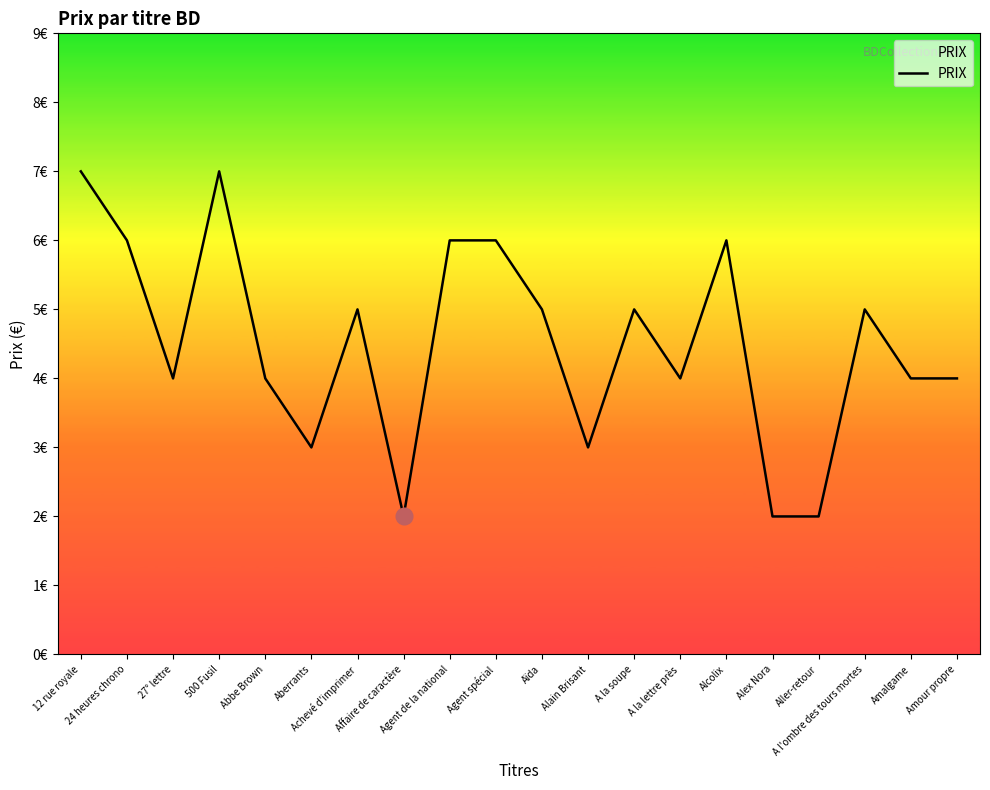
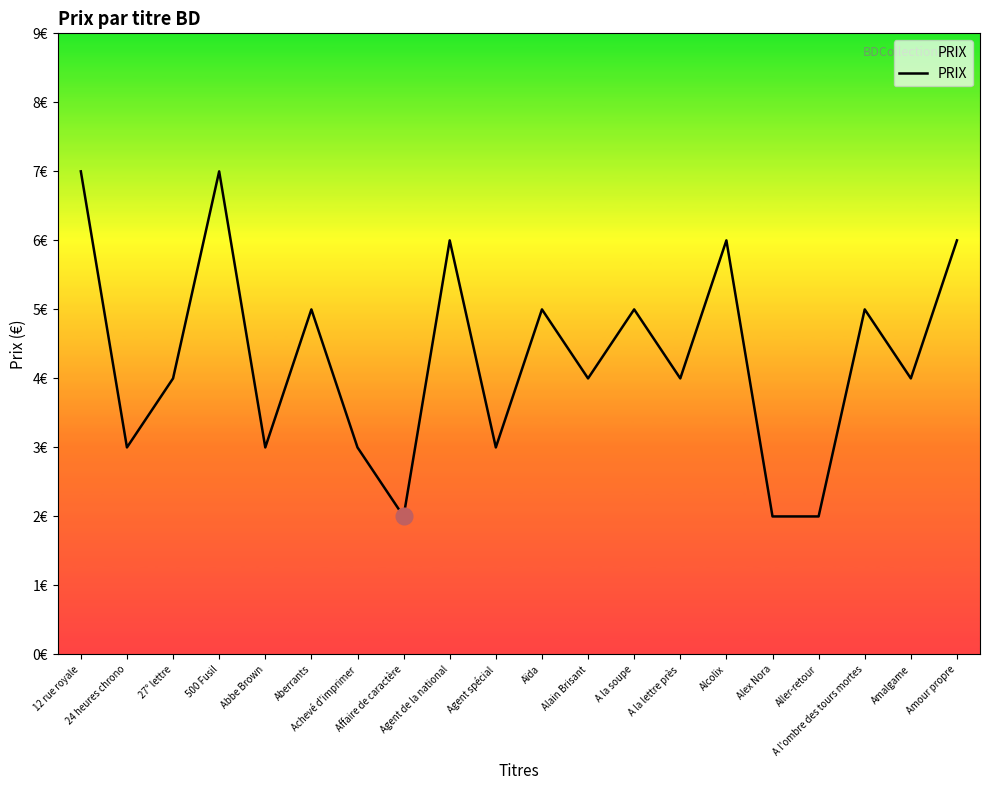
  {
    "PRIX": {
      "12 rue royale": "7€",
-     "24 heures chrono": "6€",
+     "24 heures chrono": "3€",
      "27° lettre": "4€",
      "500 Fusil": "7€",
-     "Abbe Brown": "4€",
-     "Aberrants": "3€",
-     "Achevé d'imprimer": "5€",
+     "Abbe Brown": "3€",
+     "Aberrants": "5€",
+     "Achevé d'imprimer": "3€",
      "Agent de la national": "6€",
-     "Agent spécial": "6€",
+     "Agent spécial": "3€",
      "Aïda": "5€",
-     "Alain Brisant": "3€",
+     "Alain Brisant": "4€",
      "A la soupe": "5€",
      "A la lettre près": "4€",
      "Alcolix": "6€",
      "Alex Nora": "2€",
      "Aller-retour": "2€",
      "A l'ombre des tours mortes": "5€",
      "Amalgame": "4€",
-     "Amour propre": "4€"
+     "Amour propre": "6€"
    }
  }
